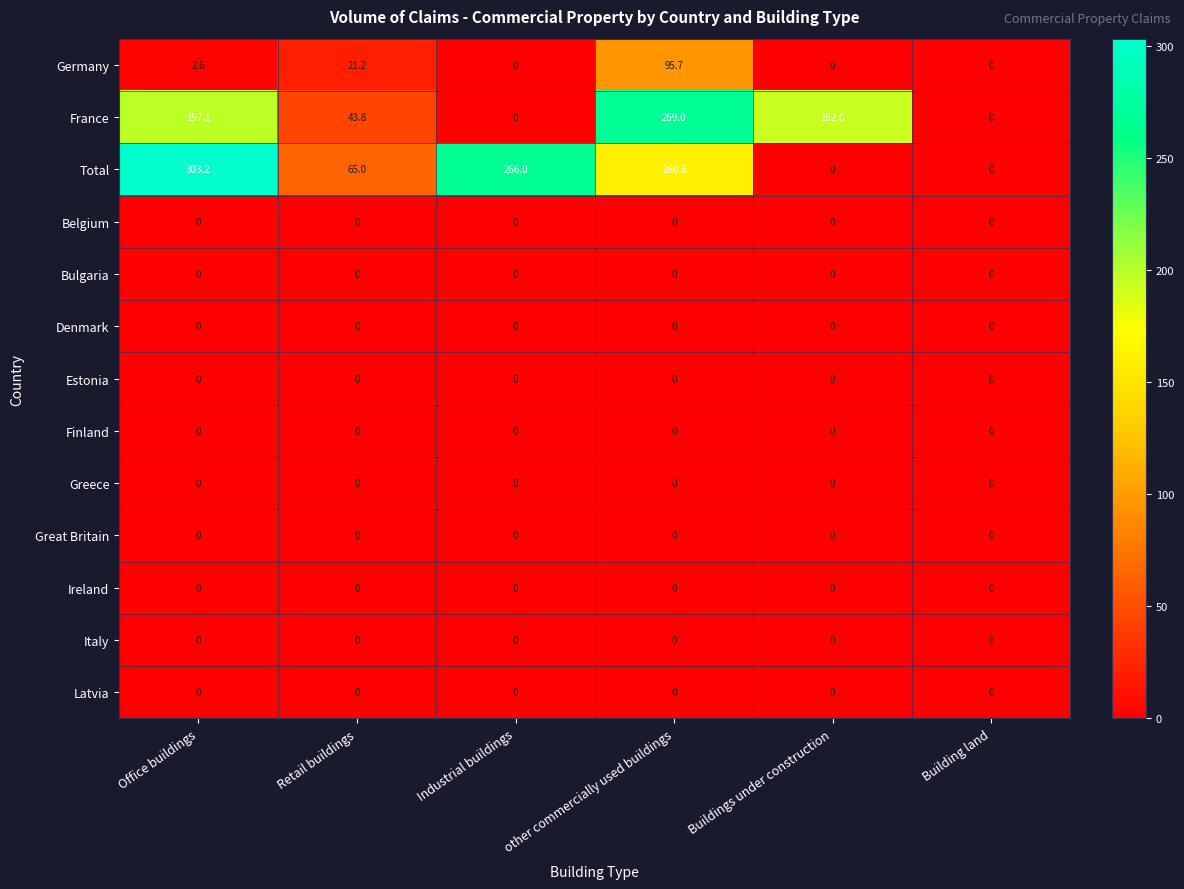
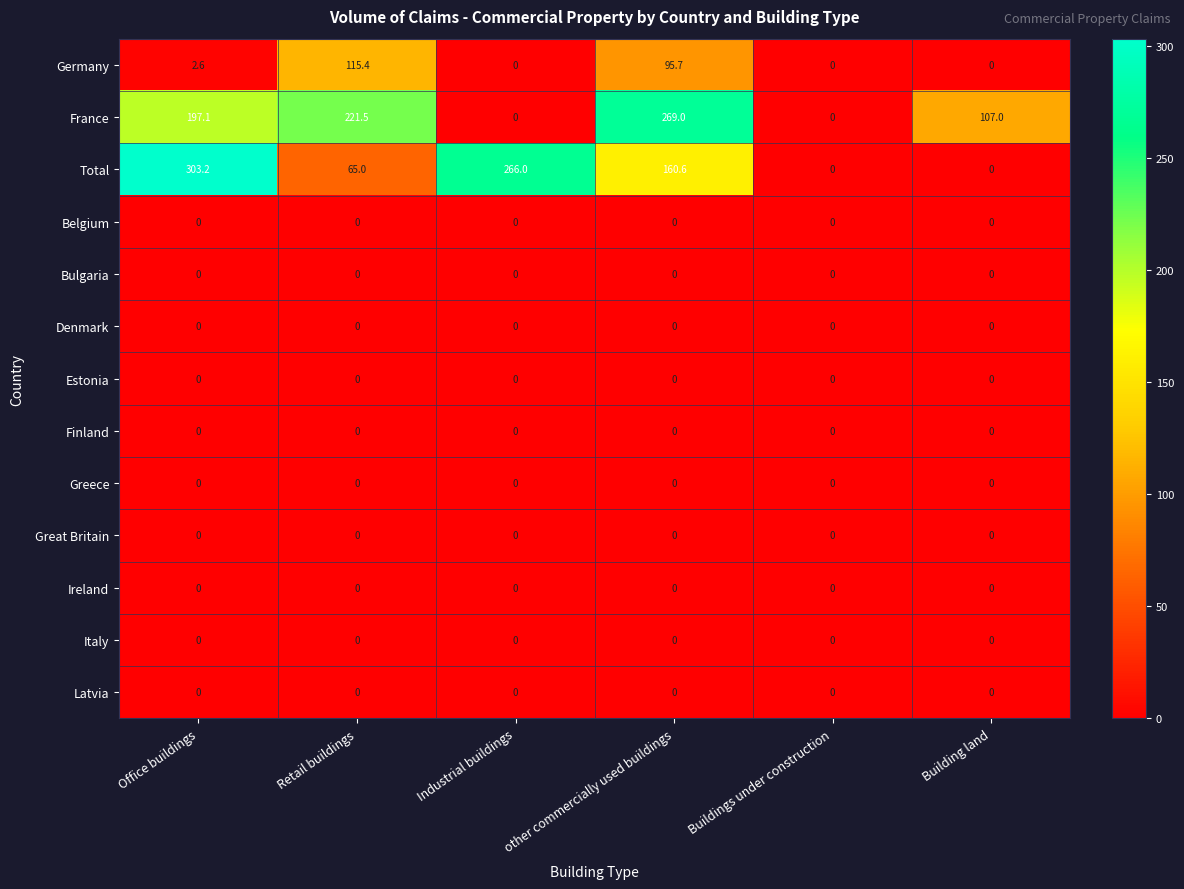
  {
    "Germany": {
      "Office buildings": 2.6,
-     "Retail buildings": 21.2,
+     "Retail buildings": 115.4,
      "Industrial buildings": 0,
      "other commercially used buildings": 95.7,
      "Buildings under construction": 0,
      "Building land": 0
    },
    "France": {
      "Office buildings": 197.1,
-     "Retail buildings": 43.8,
+     "Retail buildings": 221.5,
      "Industrial buildings": 0,
      "other commercially used buildings": 269.0,
-     "Buildings under construction": 192.0,
-     "Building land": 0
+     "Buildings under construction": 0,
+     "Building land": 107.0
    },
    "Total": {
      "Office buildings": 303.2,
      "Retail buildings": 65.0,
      "Industrial buildings": 266.0,
      "other commercially used buildings": 160.6,
      "Buildings under construction": 0,
      "Building land": 0
    },
    "Belgium": {
      "Office buildings": 0,
      "Retail buildings": 0,
      "Industrial buildings": 0,
      "other commercially used buildings": 0,
      "Buildings under construction": 0,
      "Building land": 0
    },
    "Bulgaria": {
      "Office buildings": 0,
      "Retail buildings": 0,
      "Industrial buildings": 0,
      "other commercially used buildings": 0,
      "Buildings under construction": 0,
      "Building land": 0
    },
    "Denmark": {
      "Office buildings": 0,
      "Retail buildings": 0,
      "Industrial buildings": 0,
      "other commercially used buildings": 0,
      "Buildings under construction": 0,
      "Building land": 0
    },
    "Estonia": {
      "Office buildings": 0,
      "Retail buildings": 0,
      "Industrial buildings": 0,
      "other commercially used buildings": 0,
      "Buildings under construction": 0,
      "Building land": 0
    },
    "Finland": {
      "Office buildings": 0,
      "Retail buildings": 0,
      "Industrial buildings": 0,
      "other commercially used buildings": 0,
      "Buildings under construction": 0,
      "Building land": 0
    },
    "Greece": {
      "Office buildings": 0,
      "Retail buildings": 0,
      "Industrial buildings": 0,
      "other commercially used buildings": 0,
      "Buildings under construction": 0,
      "Building land": 0
    },
    "Great Britain": {
      "Office buildings": 0,
      "Retail buildings": 0,
      "Industrial buildings": 0,
      "other commercially used buildings": 0,
      "Buildings under construction": 0,
      "Building land": 0
    },
    "Ireland": {
      "Office buildings": 0,
      "Retail buildings": 0,
      "Industrial buildings": 0,
      "other commercially used buildings": 0,
      "Buildings under construction": 0,
      "Building land": 0
    },
    "Italy": {
      "Office buildings": 0,
      "Retail buildings": 0,
      "Industrial buildings": 0,
      "other commercially used buildings": 0,
      "Buildings under construction": 0,
      "Building land": 0
    },
    "Latvia": {
      "Office buildings": 0,
      "Retail buildings": 0,
      "Industrial buildings": 0,
      "other commercially used buildings": 0,
      "Buildings under construction": 0,
      "Building land": 0
    }
  }
